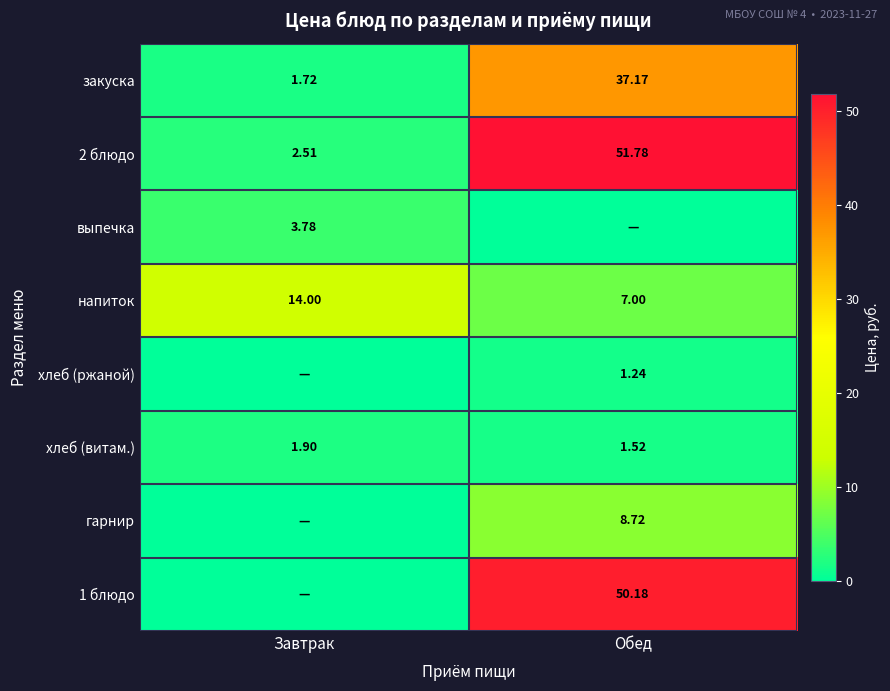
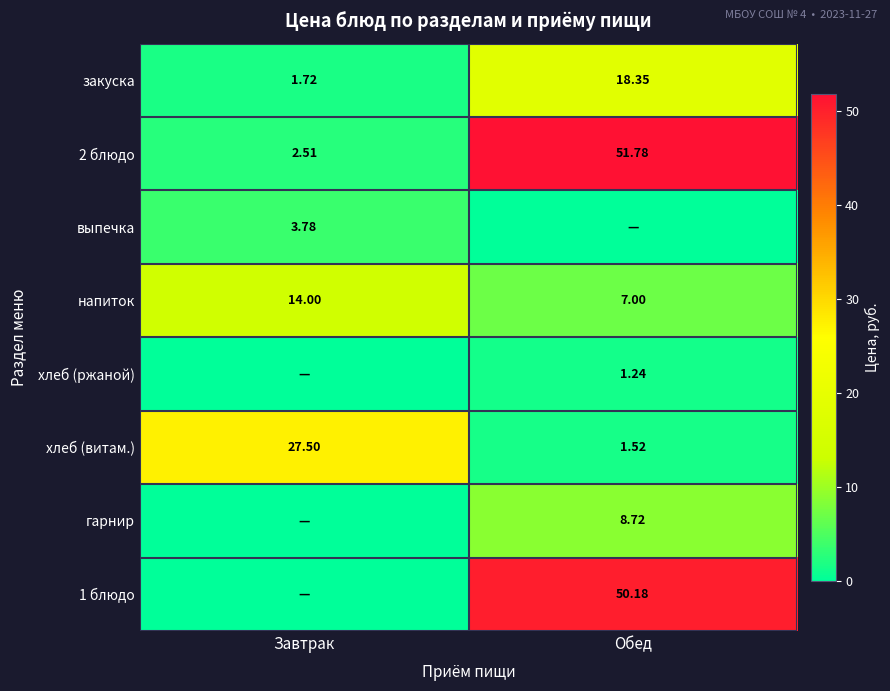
  {
    "закуска": {
      "Завтрак": 1.72,
-     "Обед": 37.17
+     "Обед": 18.35
    },
    "2 блюдо": {
      "Завтрак": 2.51,
      "Обед": 51.78
    },
    "выпечка": {
      "Завтрак": 3.78
    },
    "напиток": {
      "Завтрак": 14.00,
      "Обед": 7.00
    },
    "хлеб (ржаной)": {
      "Обед": 1.24
    },
    "хлеб (витам.)": {
-     "Завтрак": 1.90,
+     "Завтрак": 27.50,
      "Обед": 1.52
    },
    "гарнир": {
      "Обед": 8.72
    },
    "1 блюдо": {
      "Обед": 50.18
    }
  }
